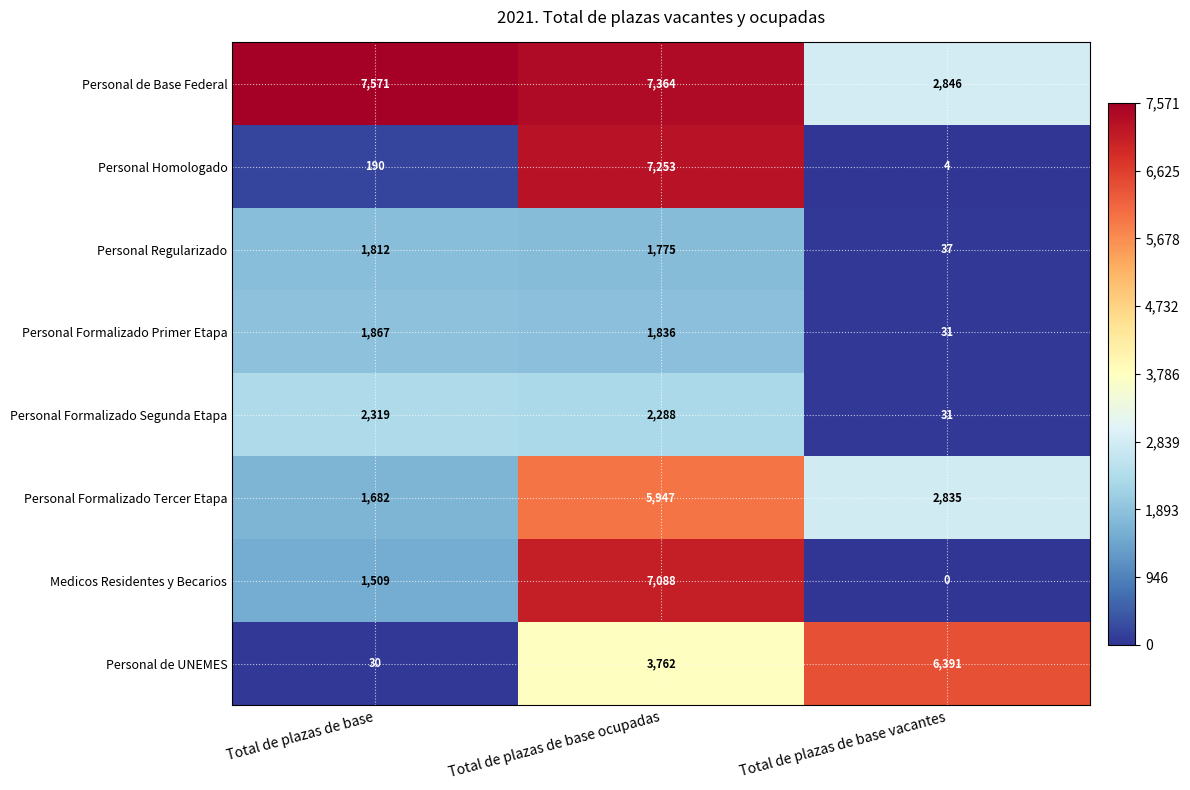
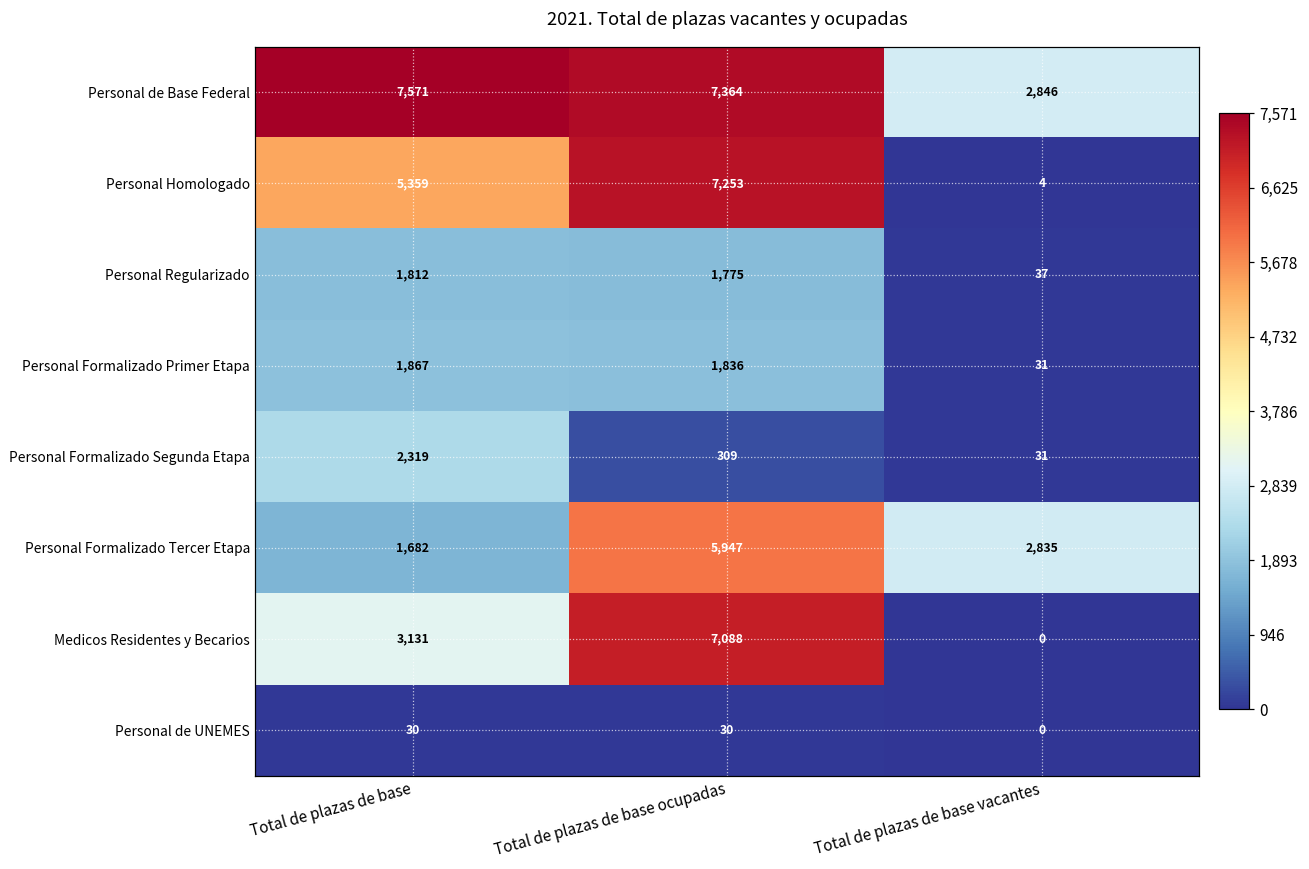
  {
    "Personal de Base Federal": {
      "Total de plazas de base": "7,571",
      "Total de plazas de base ocupadas": "7,364",
      "Total de plazas de base vacantes": "2,846"
    },
    "Personal Homologado": {
-     "Total de plazas de base": "190",
+     "Total de plazas de base": "5,359",
      "Total de plazas de base ocupadas": "7,253",
      "Total de plazas de base vacantes": "4"
    },
    "Personal Regularizado": {
      "Total de plazas de base": "1,812",
      "Total de plazas de base ocupadas": "1,775",
      "Total de plazas de base vacantes": "37"
    },
    "Personal Formalizado Primer Etapa": {
      "Total de plazas de base": "1,867",
      "Total de plazas de base ocupadas": "1,836",
      "Total de plazas de base vacantes": "31"
    },
    "Personal Formalizado Segunda Etapa": {
      "Total de plazas de base": "2,319",
-     "Total de plazas de base ocupadas": "2,288",
+     "Total de plazas de base ocupadas": "309",
      "Total de plazas de base vacantes": "31"
    },
    "Personal Formalizado Tercer Etapa": {
      "Total de plazas de base": "1,682",
      "Total de plazas de base ocupadas": "5,947",
      "Total de plazas de base vacantes": "2,835"
    },
    "Medicos Residentes y Becarios": {
-     "Total de plazas de base": "1,509",
+     "Total de plazas de base": "3,131",
      "Total de plazas de base ocupadas": "7,088",
      "Total de plazas de base vacantes": "0"
    },
    "Personal de UNEMES": {
      "Total de plazas de base": "30",
-     "Total de plazas de base ocupadas": "3,762",
-     "Total de plazas de base vacantes": "6,391"
+     "Total de plazas de base ocupadas": "30",
+     "Total de plazas de base vacantes": "0"
    }
  }
